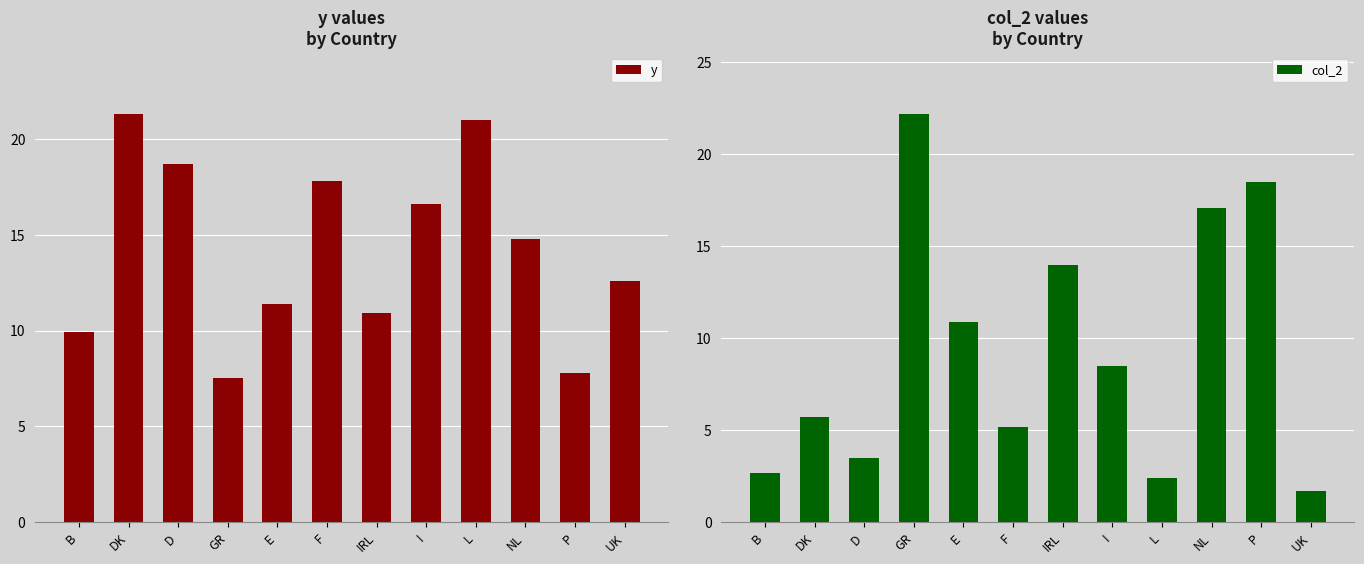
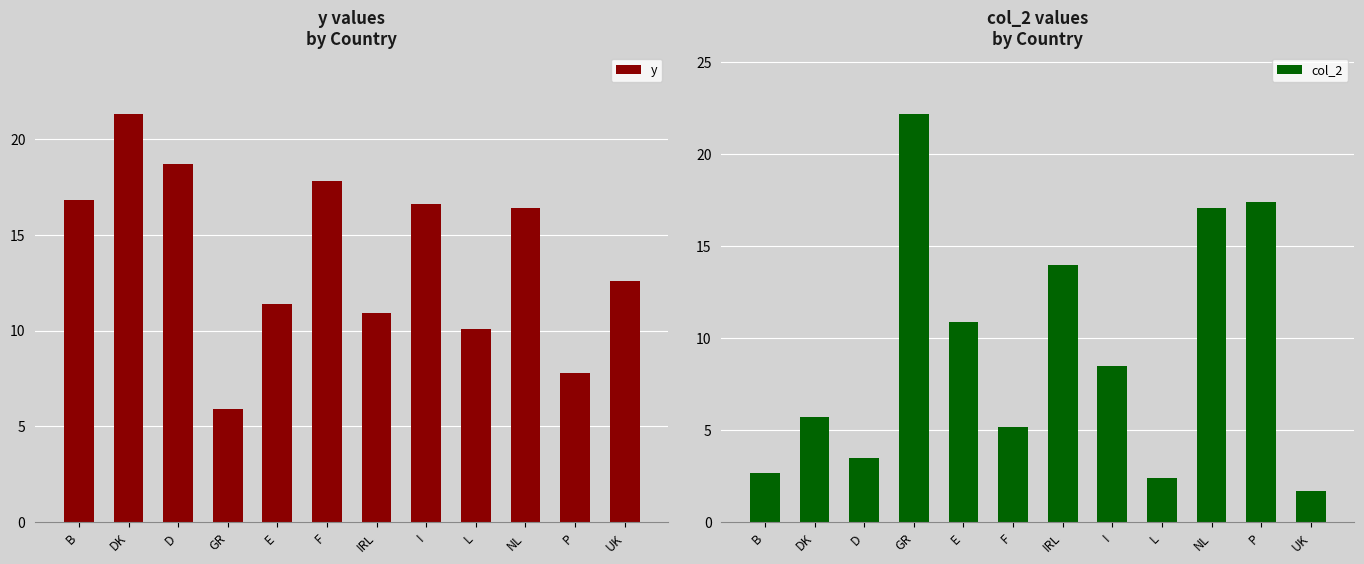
  {
    "y values by Country": {
-     "B": 9.9,
+     "B": 16.8,
      "DK": 21.3,
      "D": 18.7,
-     "GR": 7.5,
+     "GR": 5.9,
      "E": 11.4,
      "F": 17.8,
      "IRL": 10.9,
      "I": 16.6,
-     "L": 21.0,
-     "NL": 14.8,
+     "L": 10.1,
+     "NL": 16.4,
      "P": 7.8,
      "UK": 12.6
    },
    "col_2 values by Country": {
      "B": 2.7,
      "DK": 5.7,
      "D": 3.5,
      "GR": 22.2,
      "E": 10.9,
      "F": 5.2,
      "IRL": 14.0,
      "I": 8.5,
      "L": 2.4,
      "NL": 17.1,
-     "P": 18.5,
+     "P": 17.4,
      "UK": 1.7
    }
  }
